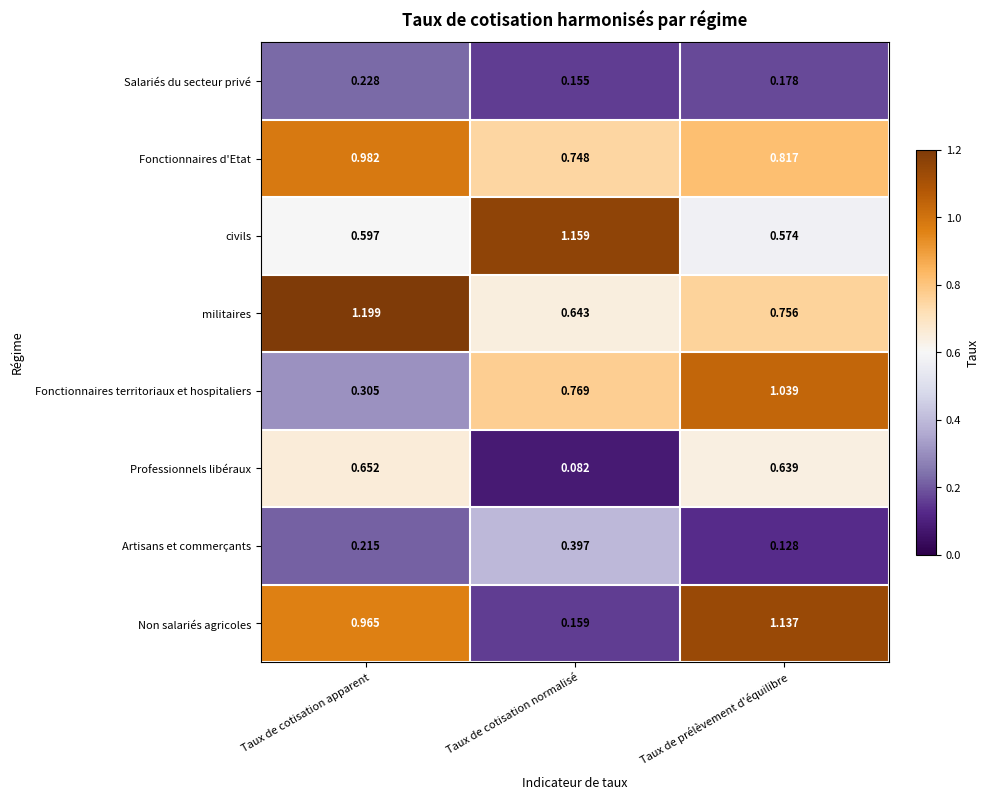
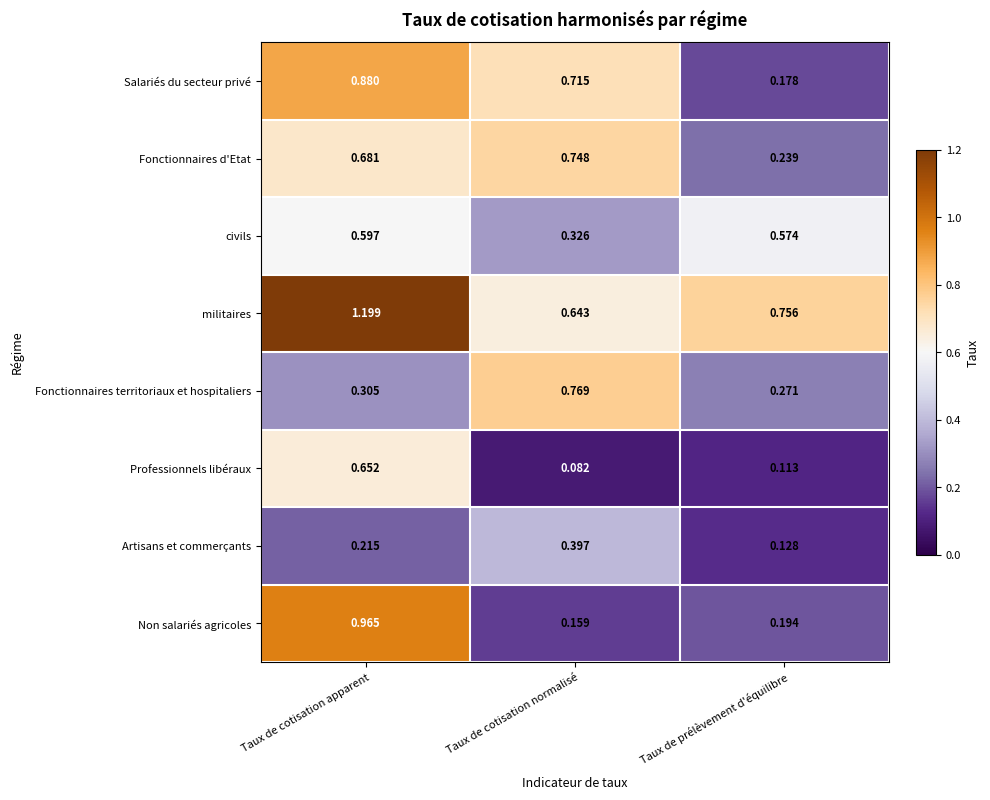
  {
    "Salariés du secteur privé": {
-     "Taux de cotisation apparent": 0.228,
-     "Taux de cotisation normalisé": 0.155,
+     "Taux de cotisation apparent": 0.880,
+     "Taux de cotisation normalisé": 0.715,
      "Taux de prélèvement d'équilibre": 0.178
    },
    "Fonctionnaires d'Etat": {
-     "Taux de cotisation apparent": 0.982,
+     "Taux de cotisation apparent": 0.681,
      "Taux de cotisation normalisé": 0.748,
-     "Taux de prélèvement d'équilibre": 0.817
+     "Taux de prélèvement d'équilibre": 0.239
    },
    "civils": {
      "Taux de cotisation apparent": 0.597,
-     "Taux de cotisation normalisé": 1.159,
+     "Taux de cotisation normalisé": 0.326,
      "Taux de prélèvement d'équilibre": 0.574
    },
    "militaires": {
      "Taux de cotisation apparent": 1.199,
      "Taux de cotisation normalisé": 0.643,
      "Taux de prélèvement d'équilibre": 0.756
    },
    "Fonctionnaires territoriaux et hospitaliers": {
      "Taux de cotisation apparent": 0.305,
      "Taux de cotisation normalisé": 0.769,
-     "Taux de prélèvement d'équilibre": 1.039
+     "Taux de prélèvement d'équilibre": 0.271
    },
    "Professionnels libéraux": {
      "Taux de cotisation apparent": 0.652,
      "Taux de cotisation normalisé": 0.082,
-     "Taux de prélèvement d'équilibre": 0.639
+     "Taux de prélèvement d'équilibre": 0.113
    },
    "Artisans et commerçants": {
      "Taux de cotisation apparent": 0.215,
      "Taux de cotisation normalisé": 0.397,
      "Taux de prélèvement d'équilibre": 0.128
    },
    "Non salariés agricoles": {
      "Taux de cotisation apparent": 0.965,
      "Taux de cotisation normalisé": 0.159,
-     "Taux de prélèvement d'équilibre": 1.137
+     "Taux de prélèvement d'équilibre": 0.194
    }
  }
